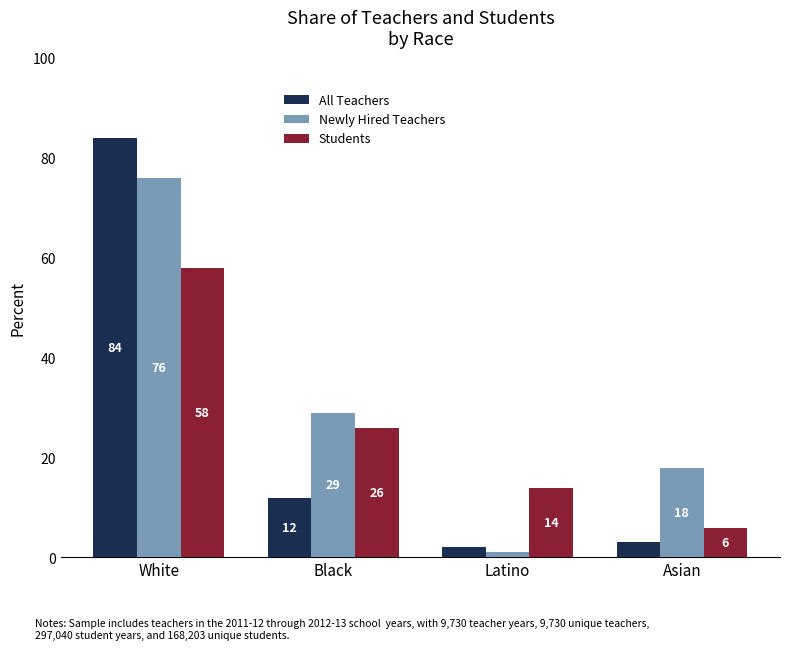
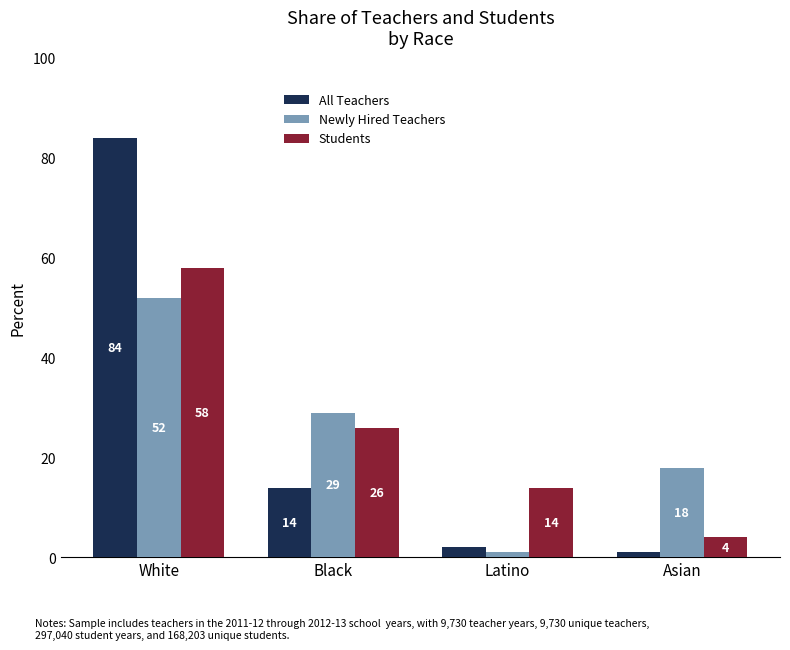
  {
    "All Teachers": {
      "White": 84,
-     "Black": 12,
-     "Asian": 3
+     "Black": 14,
+     "Asian": 1
    },
    "Newly Hired Teachers": {
-     "White": 76,
+     "White": 52,
      "Black": 29,
      "Asian": 18
    },
    "Students": {
      "White": 58,
      "Black": 26,
      "Latino": 14,
-     "Asian": 6
+     "Asian": 4
    }
  }
